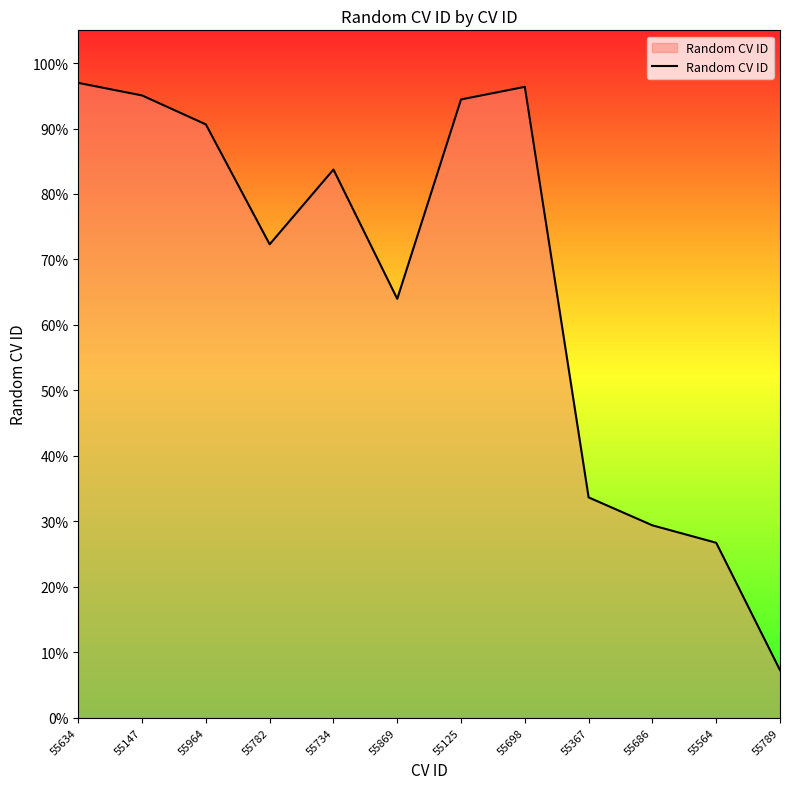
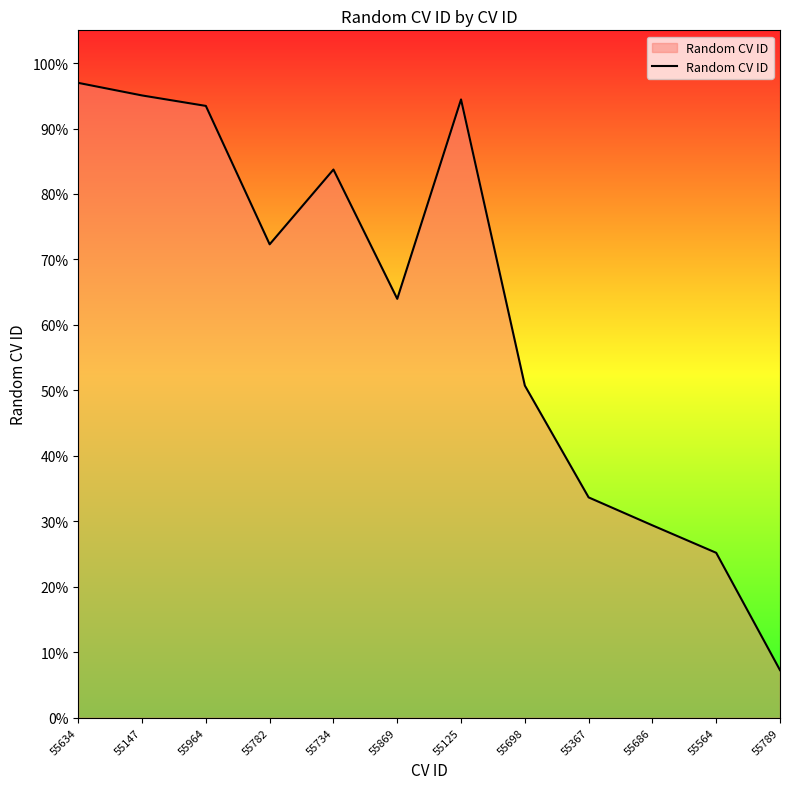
  {
    "55634": "97%",
    "55147": "95%",
-   "55964": "91%",
+   "55964": "93%",
    "55782": "72%",
    "55734": "84%",
    "55869": "64%",
    "55125": "94%",
-   "55698": "96%",
+   "55698": "51%",
    "55367": "34%",
    "55686": "29%",
-   "55564": "27%",
+   "55564": "25%",
    "55789": "7%"
  }
